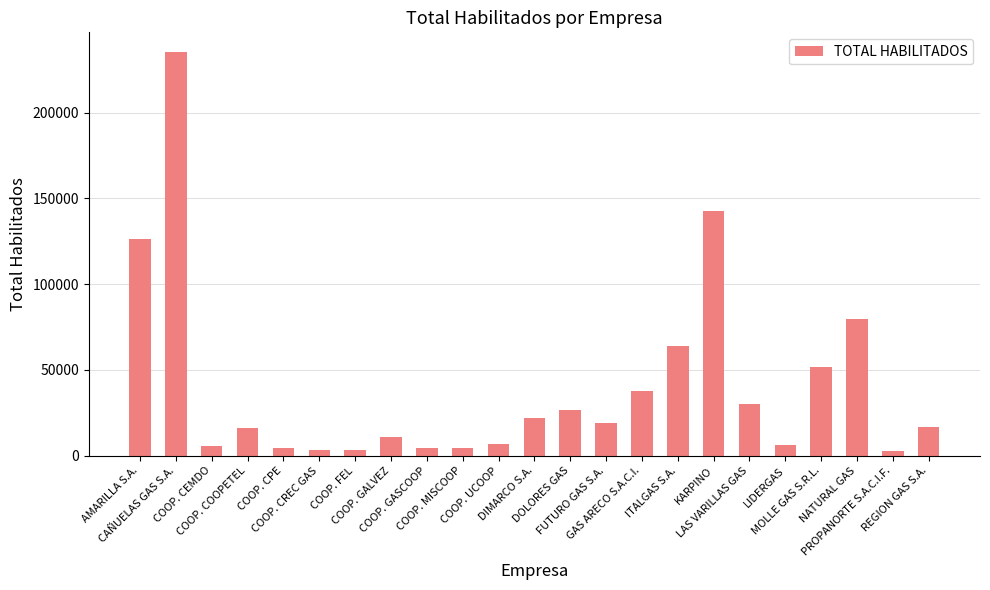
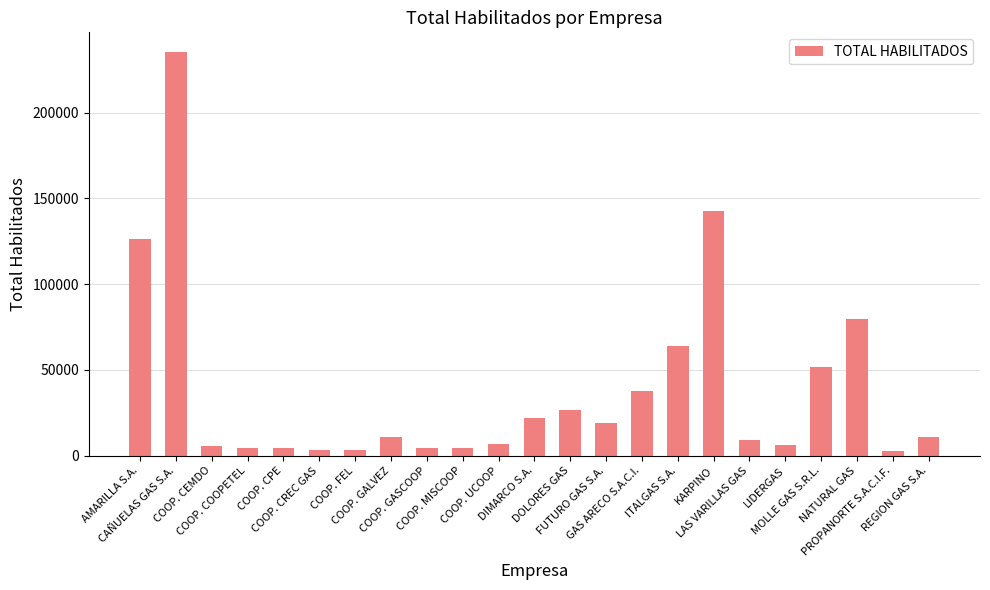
  {
    "AMARILLA S.A.": 126000,
    "CAÑUELAS GAS S.A.": 235000,
    "COOP. CEMDO": 6000,
-   "COOP. COOPETEL": 16000,
+   "COOP. COOPETEL": 5000,
    "COOP. CPE": 4000,
    "COOP. CREC GAS": 3000,
    "COOP. FEL": 3000,
    "COOP. GALVEZ": 11000,
    "COOP. GASCOOP": 4000,
    "COOP. MISCOOP": 5000,
    "COOP. UCOOP": 7000,
    "DIMARCO S.A.": 22000,
    "DOLORES GAS": 27000,
    "FUTURO GAS S.A.": 19000,
    "GAS ARECO S.A.C.I.": 38000,
    "ITALGAS S.A.": 64000,
    "KARPINO": 142000,
-   "LAS VARILLAS GAS": 30000,
+   "LAS VARILLAS GAS": 9000,
    "LIDERGAS": 6000,
    "MOLLE GAS S.R.L.": 51000,
    "NATURAL GAS": 80000,
    "PROPANORTE S.A.C.I.F.": 3000,
-   "REGION GAS S.A.": 17000
+   "REGION GAS S.A.": 11000
  }
